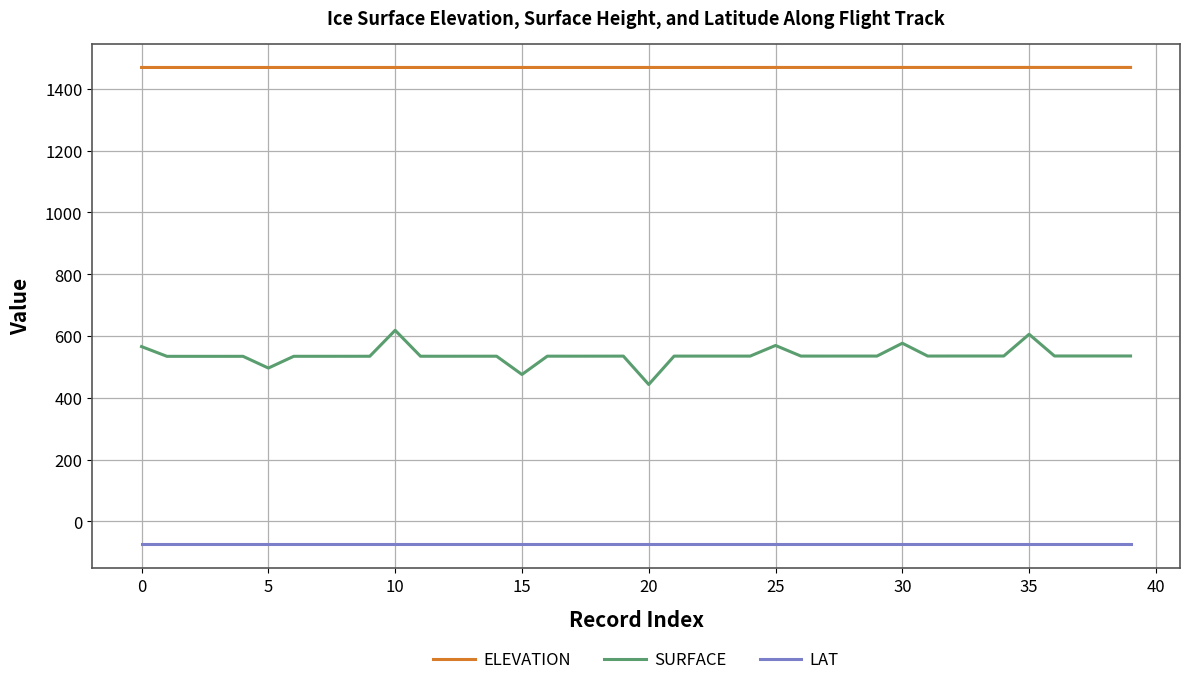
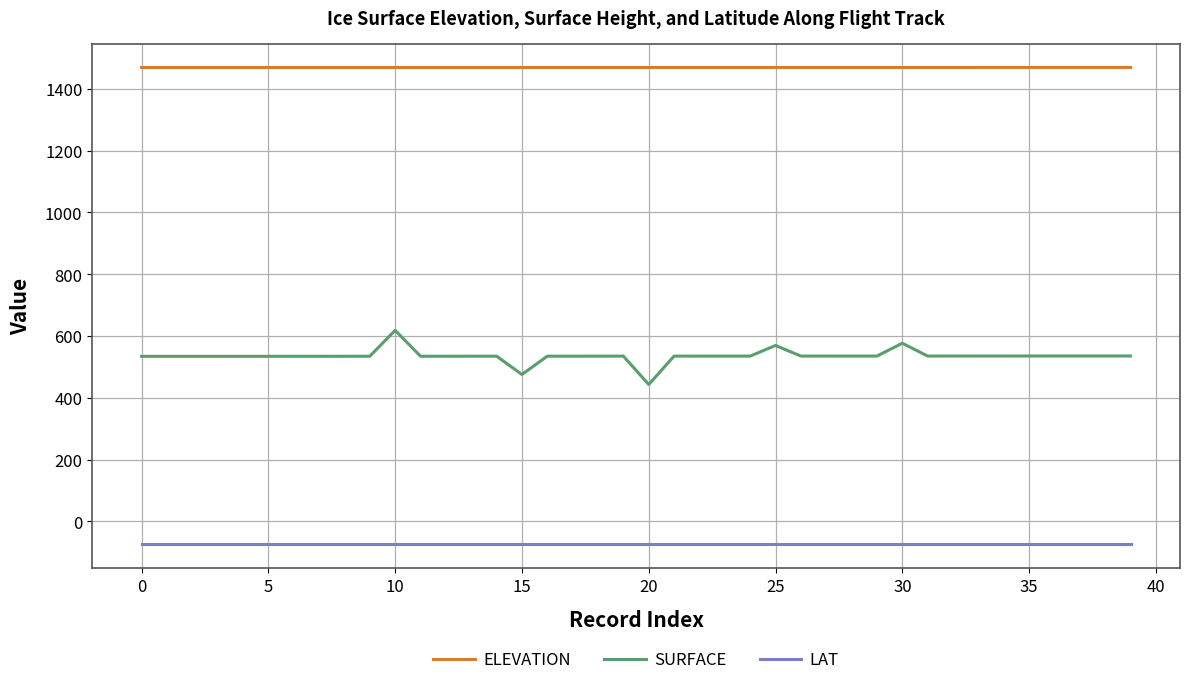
  {
    "ELEVATION": {
      "0": 1470,
      "5": 1470,
      "10": 1470,
      "15": 1470,
      "20": 1470,
      "25": 1470,
      "30": 1470,
      "35": 1470
    },
    "SURFACE": {
-     "0": 570,
-     "5": 500,
+     "0": 530,
+     "5": 530,
      "10": 620,
      "15": 480,
      "20": 440,
      "25": 570,
      "30": 580,
-     "35": 610
+     "35": 540
    },
    "LAT": {
      "0": -70,
      "5": -70,
      "10": -70,
      "15": -70,
      "20": -70,
      "25": -70,
      "30": -70,
      "35": -70
    }
  }
